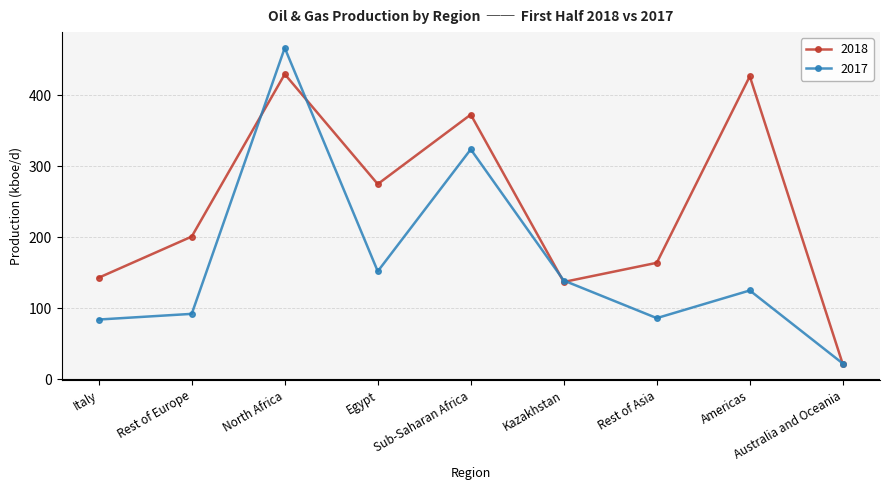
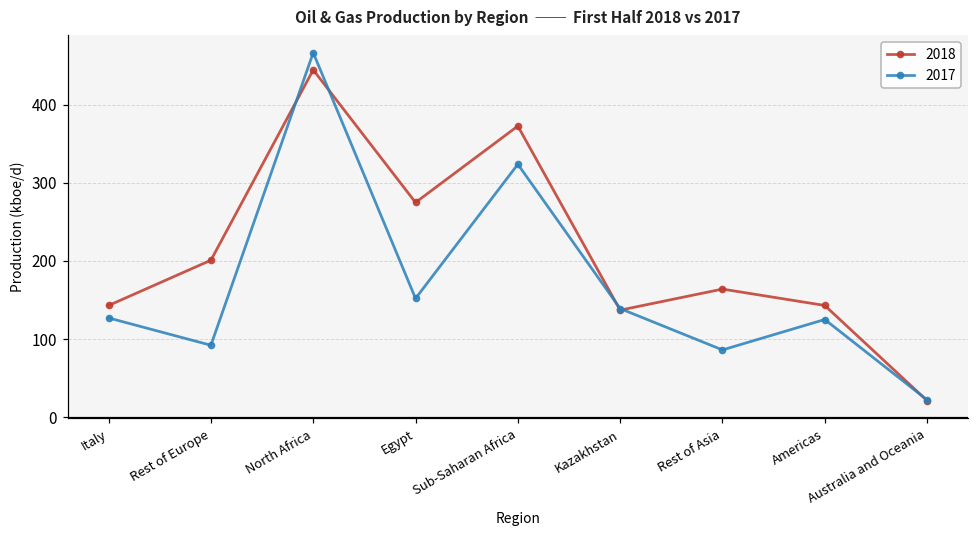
  {
    "2018": {
      "Italy": 140,
      "Rest of Europe": 200,
-     "North Africa": 430,
+     "North Africa": 450,
      "Egypt": 280,
      "Sub-Saharan Africa": 370,
      "Rest of Asia": 160,
-     "Americas": 430
+     "Americas": 140
    },
    "2017": {
-     "Italy": 80,
+     "Italy": 130,
      "Rest of Europe": 90,
      "North Africa": 470,
      "Egypt": 150,
      "Sub-Saharan Africa": 320,
      "Rest of Asia": 90,
      "Americas": 130
    }
  }
